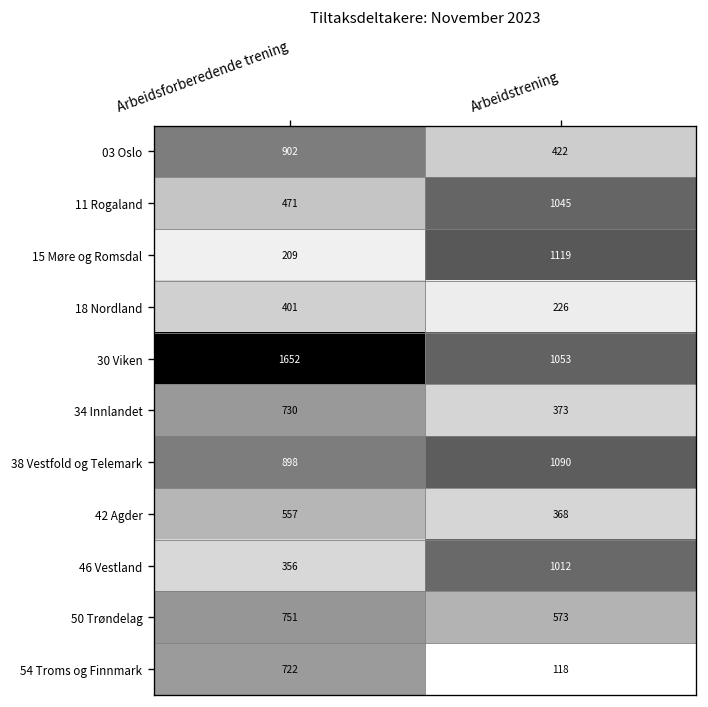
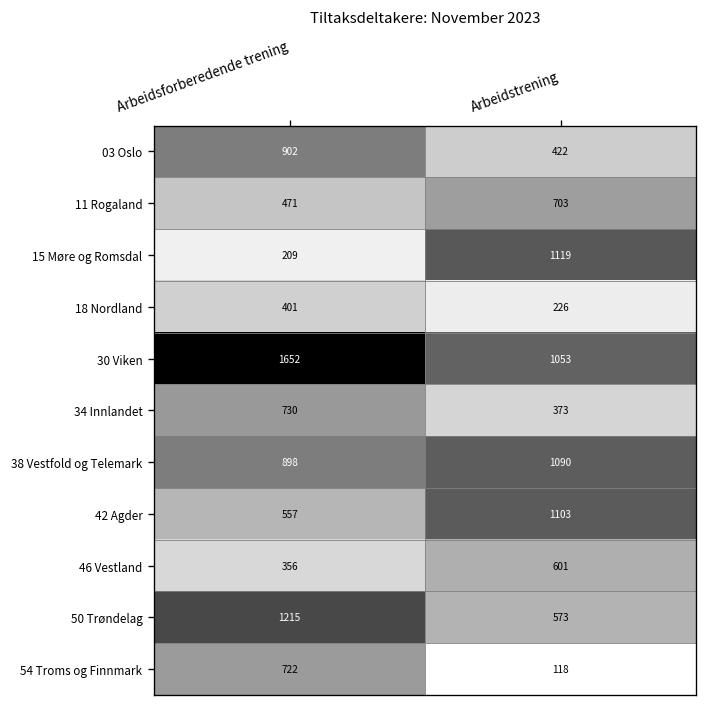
  {
    "03 Oslo": {
      "Arbeidsforberedende trening": 902,
      "Arbeidstrening": 422
    },
    "11 Rogaland": {
      "Arbeidsforberedende trening": 471,
-     "Arbeidstrening": 1045
+     "Arbeidstrening": 703
    },
    "15 Møre og Romsdal": {
      "Arbeidsforberedende trening": 209,
      "Arbeidstrening": 1119
    },
    "18 Nordland": {
      "Arbeidsforberedende trening": 401,
      "Arbeidstrening": 226
    },
    "30 Viken": {
      "Arbeidsforberedende trening": 1652,
      "Arbeidstrening": 1053
    },
    "34 Innlandet": {
      "Arbeidsforberedende trening": 730,
      "Arbeidstrening": 373
    },
    "38 Vestfold og Telemark": {
      "Arbeidsforberedende trening": 898,
      "Arbeidstrening": 1090
    },
    "42 Agder": {
      "Arbeidsforberedende trening": 557,
-     "Arbeidstrening": 368
+     "Arbeidstrening": 1103
    },
    "46 Vestland": {
      "Arbeidsforberedende trening": 356,
-     "Arbeidstrening": 1012
+     "Arbeidstrening": 601
    },
    "50 Trøndelag": {
-     "Arbeidsforberedende trening": 751,
+     "Arbeidsforberedende trening": 1215,
      "Arbeidstrening": 573
    },
    "54 Troms og Finnmark": {
      "Arbeidsforberedende trening": 722,
      "Arbeidstrening": 118
    }
  }
